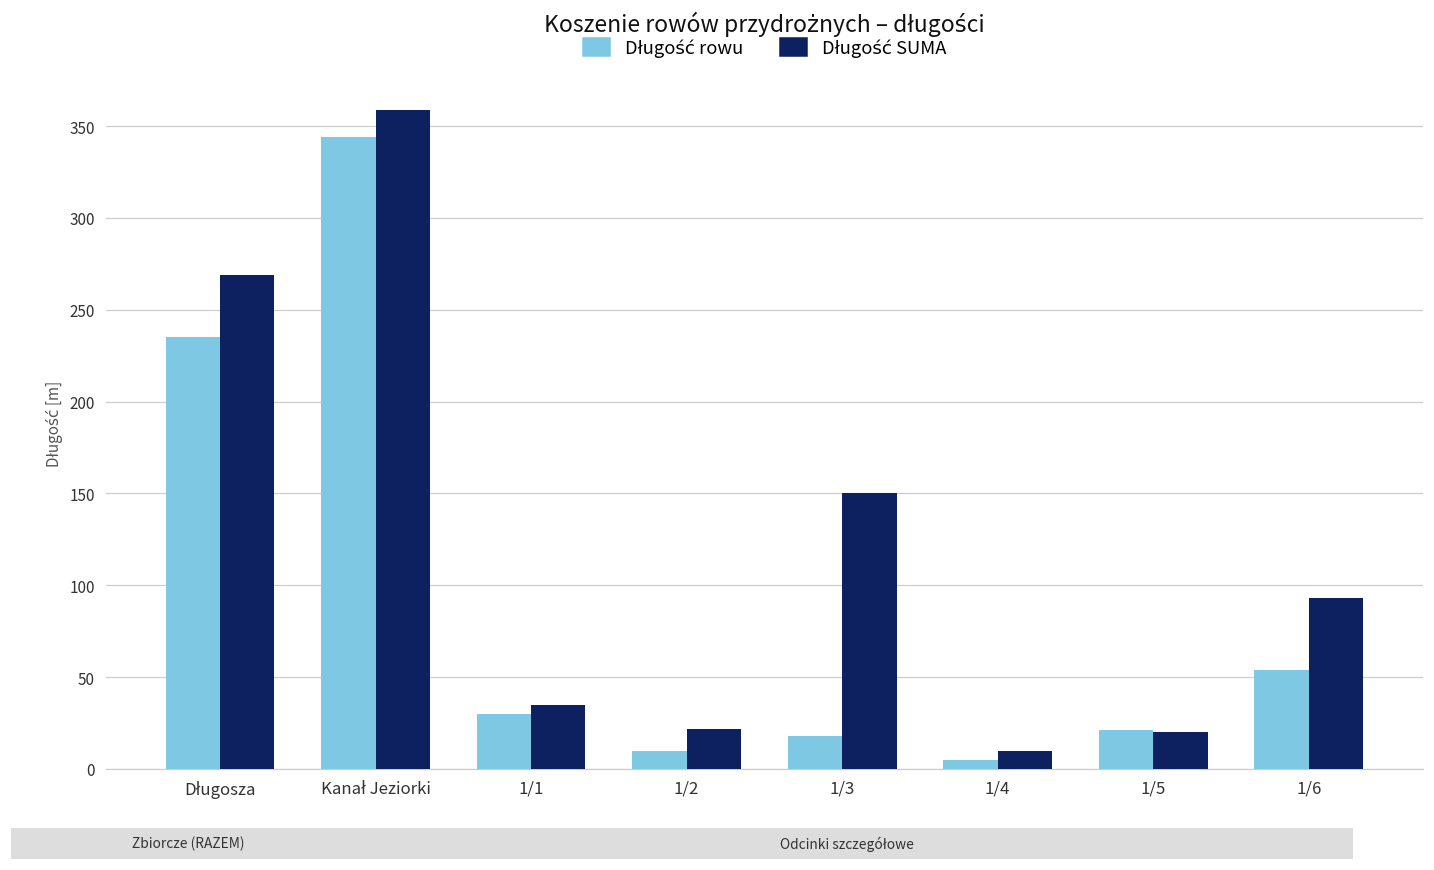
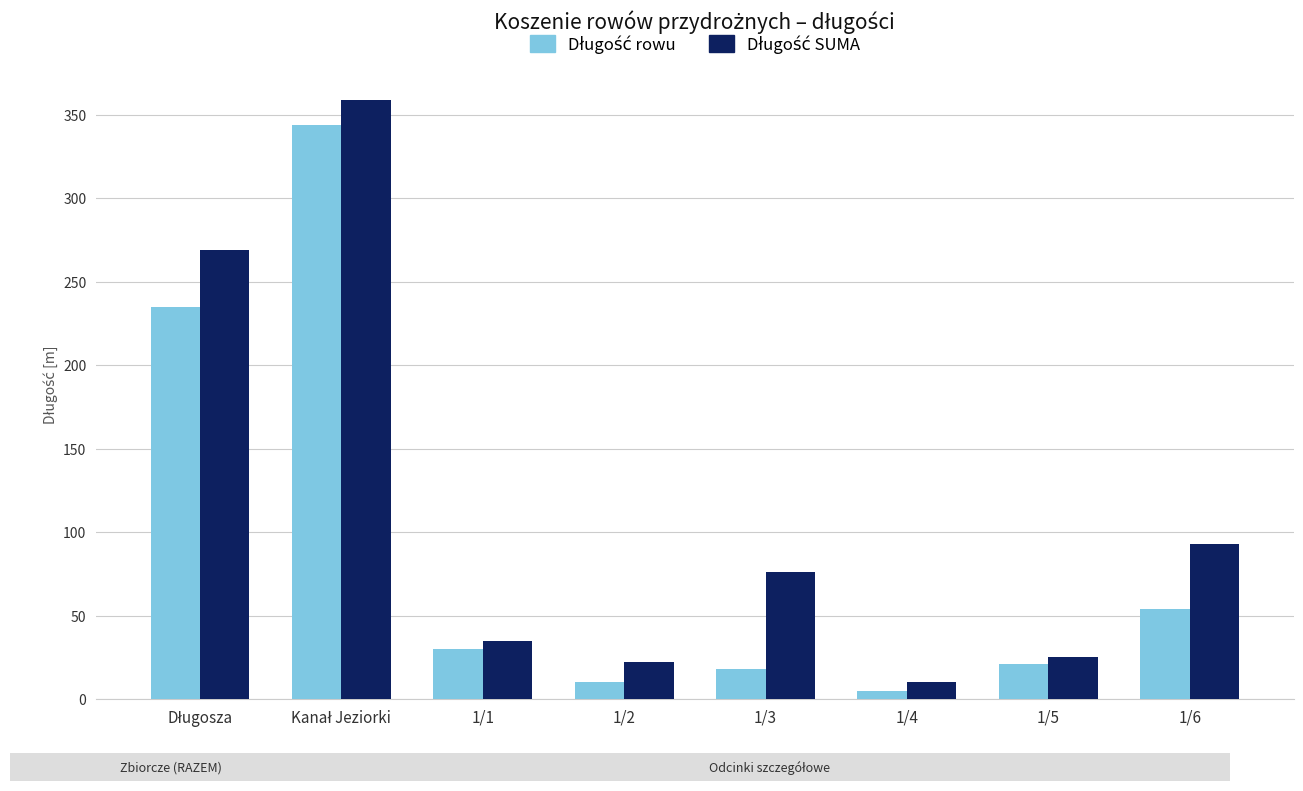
  {
    "Długość rowu": {
      "Długosza": 235,
      "Kanał Jeziorki": 344,
      "1/1": 30,
      "1/2": 10,
      "1/3": 18,
      "1/4": 5,
      "1/5": 21,
      "1/6": 54
    },
    "Długość SUMA": {
      "Długosza": 269,
      "Kanał Jeziorki": 359,
      "1/1": 35,
      "1/2": 22,
-     "1/3": 150,
+     "1/3": 76,
      "1/4": 10,
-     "1/5": 20,
+     "1/5": 25,
      "1/6": 93
    }
  }
